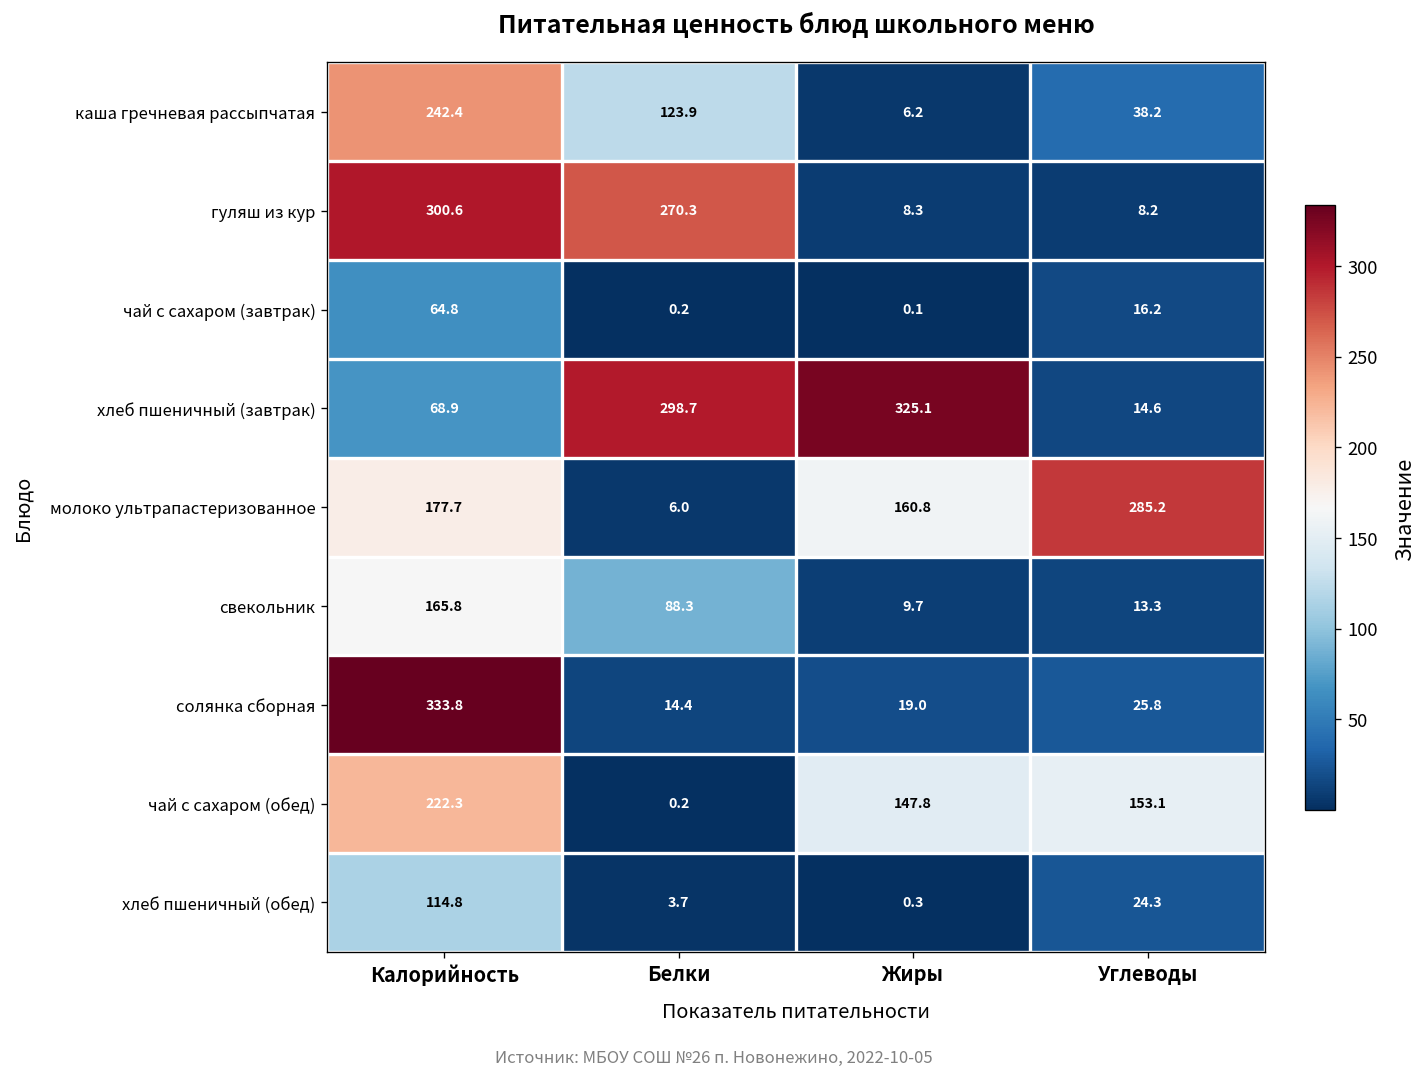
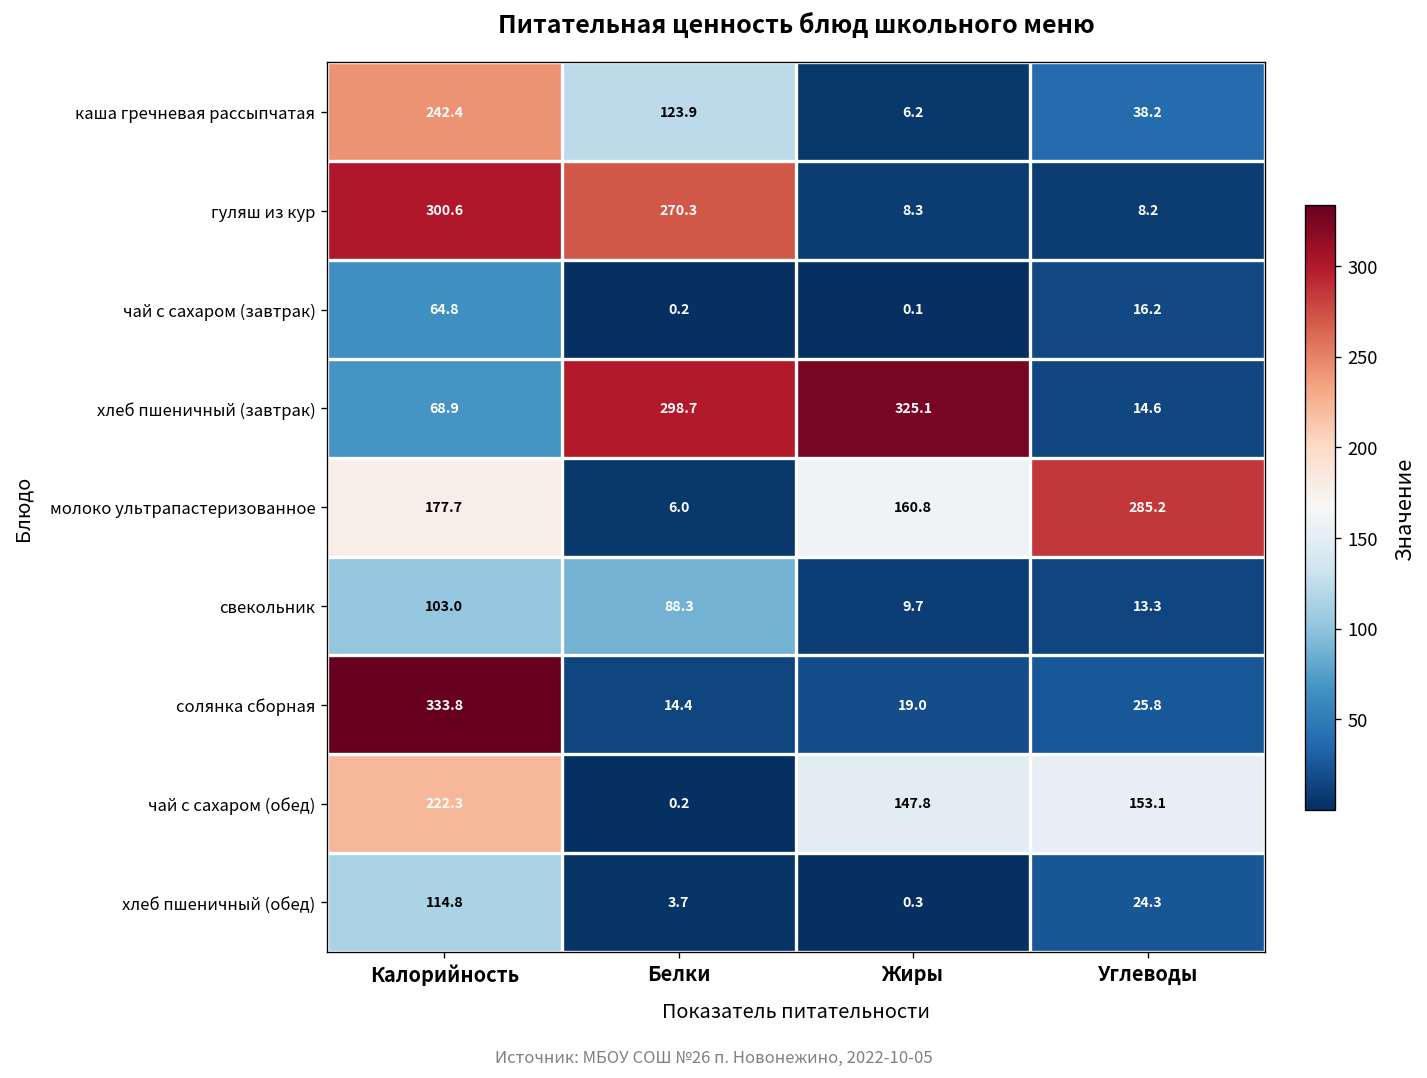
  {
    "каша гречневая рассыпчатая": {
      "Калорийность": 242.4,
      "Белки": 123.9,
      "Жиры": 6.2,
      "Углеводы": 38.2
    },
    "гуляш из кур": {
      "Калорийность": 300.6,
      "Белки": 270.3,
      "Жиры": 8.3,
      "Углеводы": 8.2
    },
    "чай с сахаром (завтрак)": {
      "Калорийность": 64.8,
      "Белки": 0.2,
      "Жиры": 0.1,
      "Углеводы": 16.2
    },
    "хлеб пшеничный (завтрак)": {
      "Калорийность": 68.9,
      "Белки": 298.7,
      "Жиры": 325.1,
      "Углеводы": 14.6
    },
    "молоко ультрапастеризованное": {
      "Калорийность": 177.7,
      "Белки": 6.0,
      "Жиры": 160.8,
      "Углеводы": 285.2
    },
    "свекольник": {
-     "Калорийность": 165.8,
+     "Калорийность": 103.0,
      "Белки": 88.3,
      "Жиры": 9.7,
      "Углеводы": 13.3
    },
    "солянка сборная": {
      "Калорийность": 333.8,
      "Белки": 14.4,
      "Жиры": 19.0,
      "Углеводы": 25.8
    },
    "чай с сахаром (обед)": {
      "Калорийность": 222.3,
      "Белки": 0.2,
      "Жиры": 147.8,
      "Углеводы": 153.1
    },
    "хлеб пшеничный (обед)": {
      "Калорийность": 114.8,
      "Белки": 3.7,
      "Жиры": 0.3,
      "Углеводы": 24.3
    }
  }
